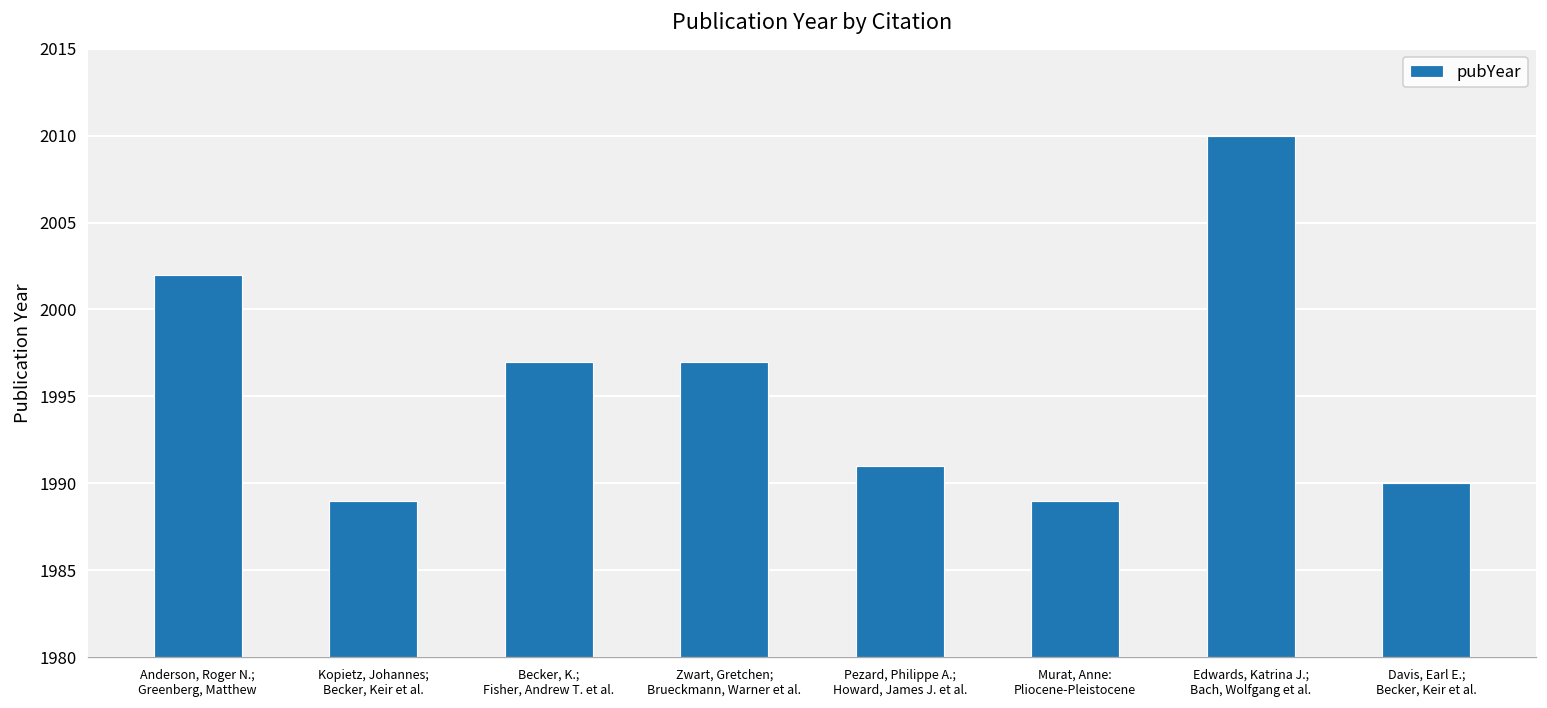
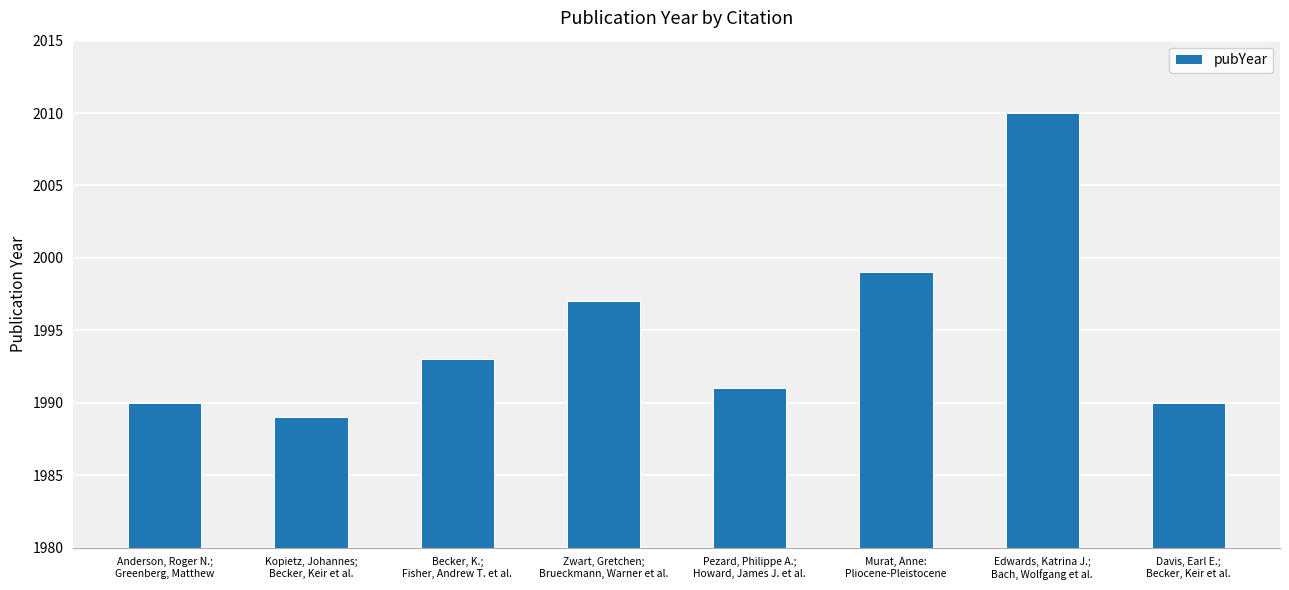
  {
-   "Anderson, Roger N.; Greenberg, Matthew": 2002,
+   "Anderson, Roger N.; Greenberg, Matthew": 1990,
    "Kopietz, Johannes; Becker, Keir et al.": 1989,
-   "Becker, K.; Fisher, Andrew T. et al.": 1997,
+   "Becker, K.; Fisher, Andrew T. et al.": 1993,
    "Zwart, Gretchen; Brueckmann, Warner et al.": 1997,
    "Pezard, Philippe A.; Howard, James J. et al.": 1991,
-   "Murat, Anne: Pliocene-Pleistocene": 1989,
+   "Murat, Anne: Pliocene-Pleistocene": 1999,
    "Edwards, Katrina J.; Bach, Wolfgang et al.": 2010,
    "Davis, Earl E.; Becker, Keir et al.": 1990
  }
